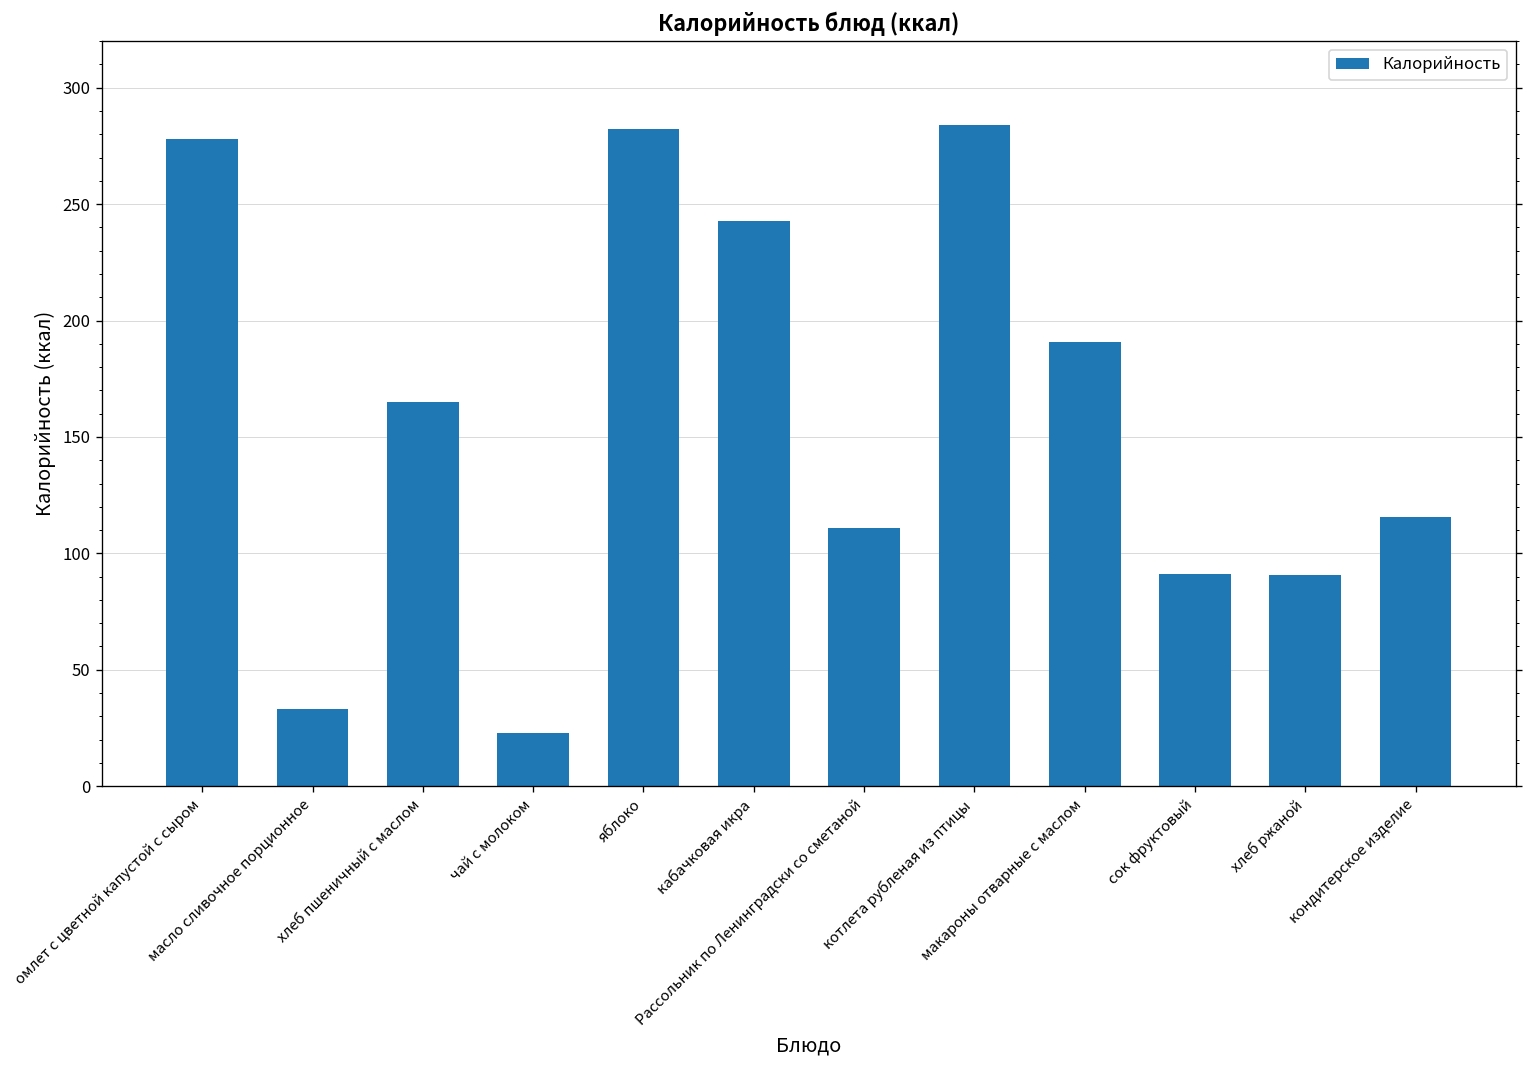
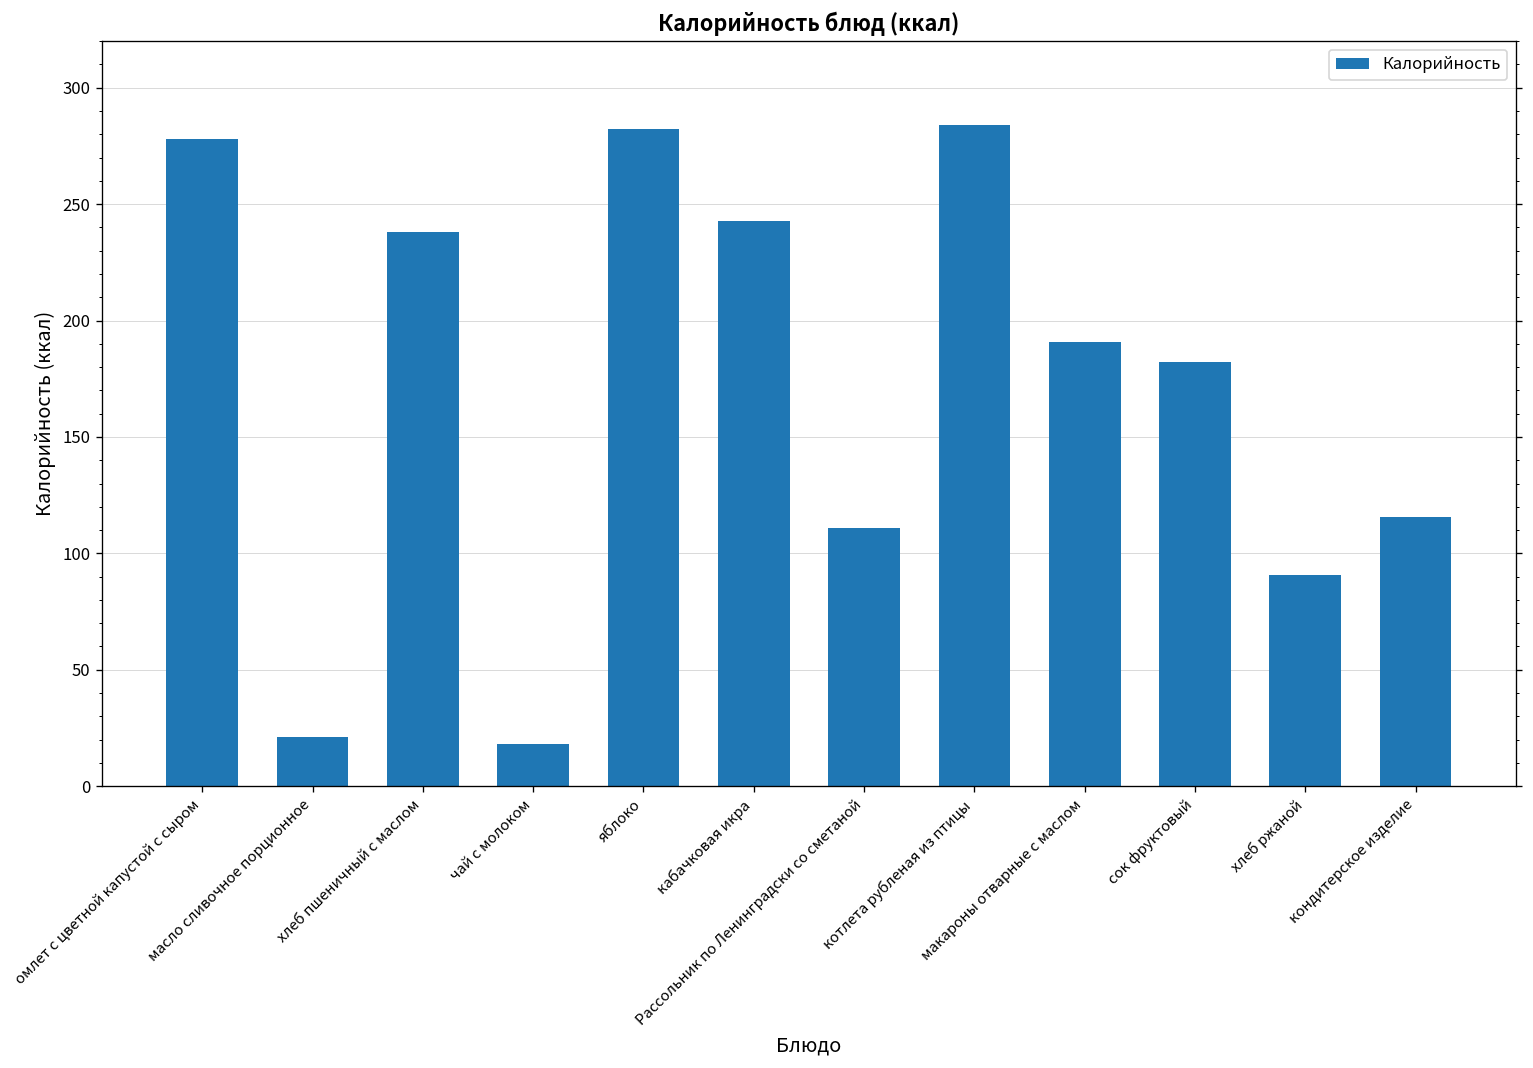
  {
    "омлет с цветной капустой с сыром": 278,
-   "масло сливочное порционное": 33,
-   "хлеб пшеничный с маслом": 165,
-   "чай с молоком": 23,
+   "масло сливочное порционное": 21,
+   "хлеб пшеничный с маслом": 238,
+   "чай с молоком": 18,
    "яблоко": 282,
    "кабачковая икра": 243,
    "Рассольник по Ленинградски со сметаной": 111,
    "котлета рубленая из птицы": 284,
    "макароны отварные с маслом": 191,
-   "сок фруктовый": 91,
+   "сок фруктовый": 182,
    "хлеб ржаной": 91,
    "кондитерское изделие": 116
  }
